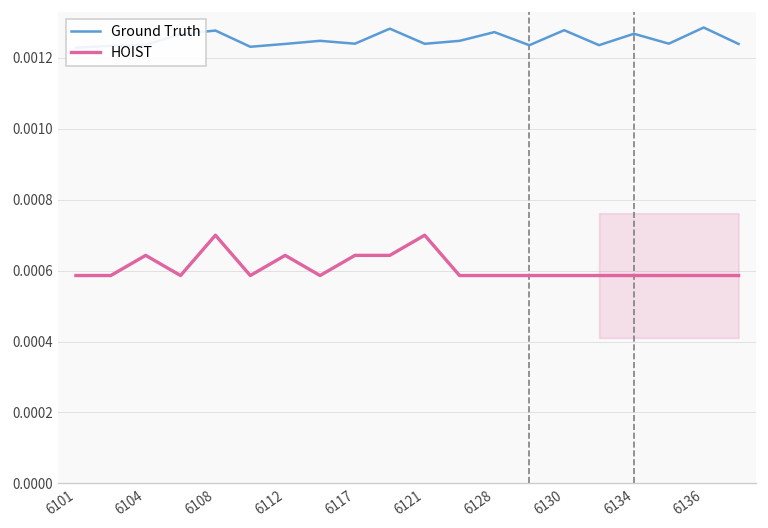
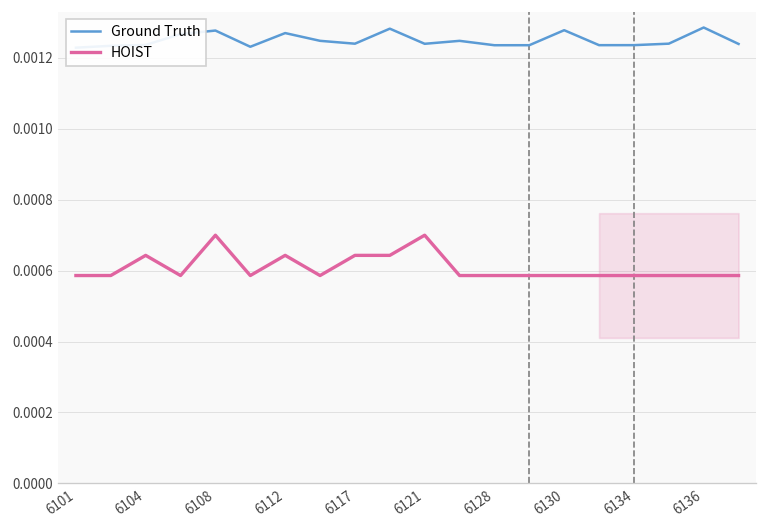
  {
    "Ground Truth": {
      "6108": 0.00128,
-     "6112": 0.00124,
+     "6112": 0.00127,
      "6117": 0.00124,
      "6121": 0.00124,
-     "6128": 0.00127,
+     "6128": 0.00124,
      "6130": 0.00128,
-     "6134": 0.00127,
+     "6134": 0.00124,
      "6136": 0.00129
    }
  }
